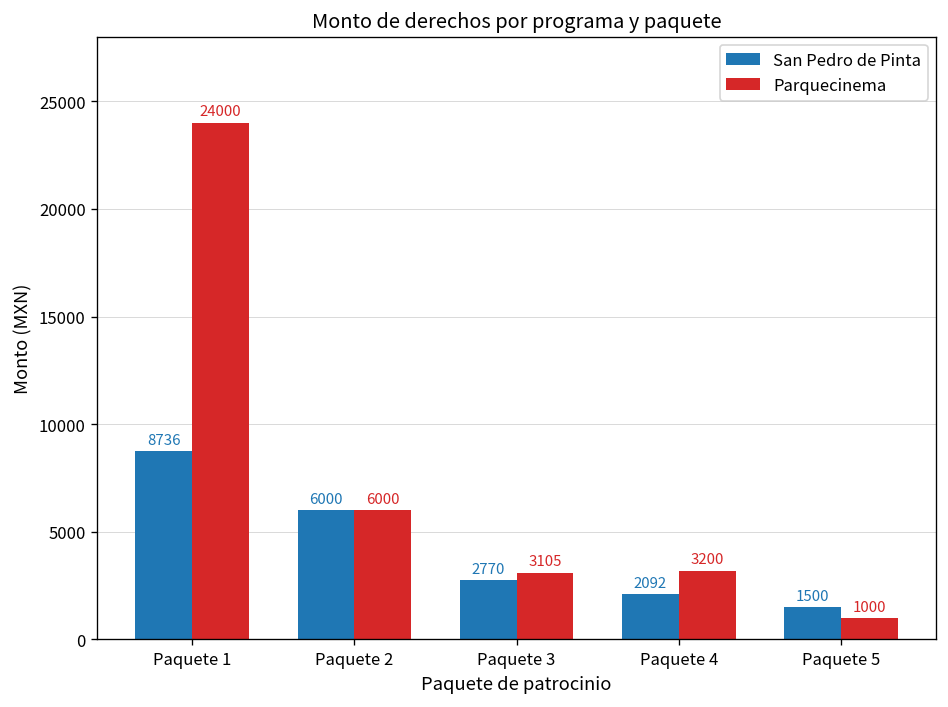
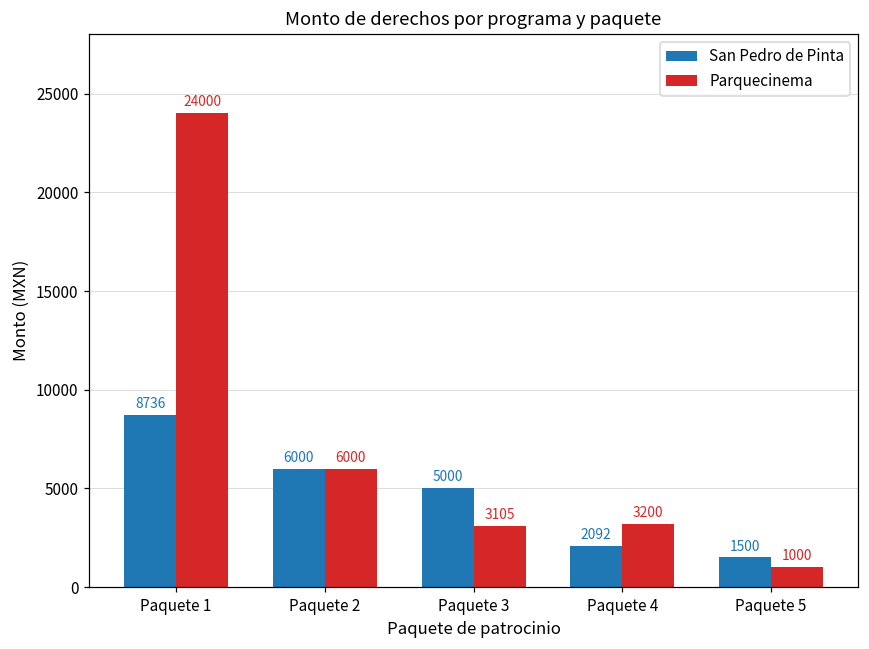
  {
    "San Pedro de Pinta": {
      "Paquete 1": 8736,
      "Paquete 2": 6000,
-     "Paquete 3": 2770,
+     "Paquete 3": 5000,
      "Paquete 4": 2092,
      "Paquete 5": 1500
    },
    "Parquecinema": {
      "Paquete 1": 24000,
      "Paquete 2": 6000,
      "Paquete 3": 3105,
      "Paquete 4": 3200,
      "Paquete 5": 1000
    }
  }
